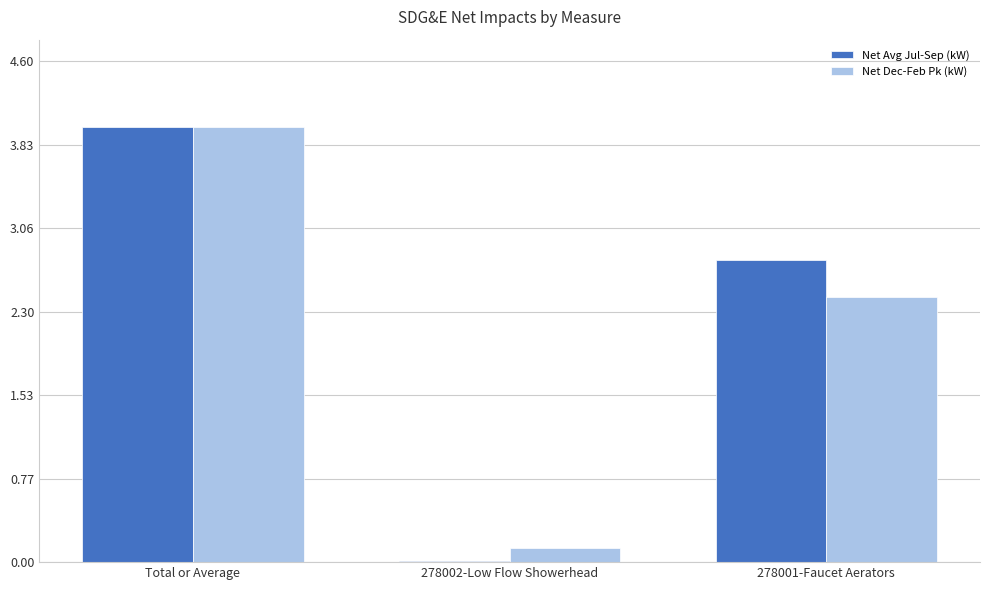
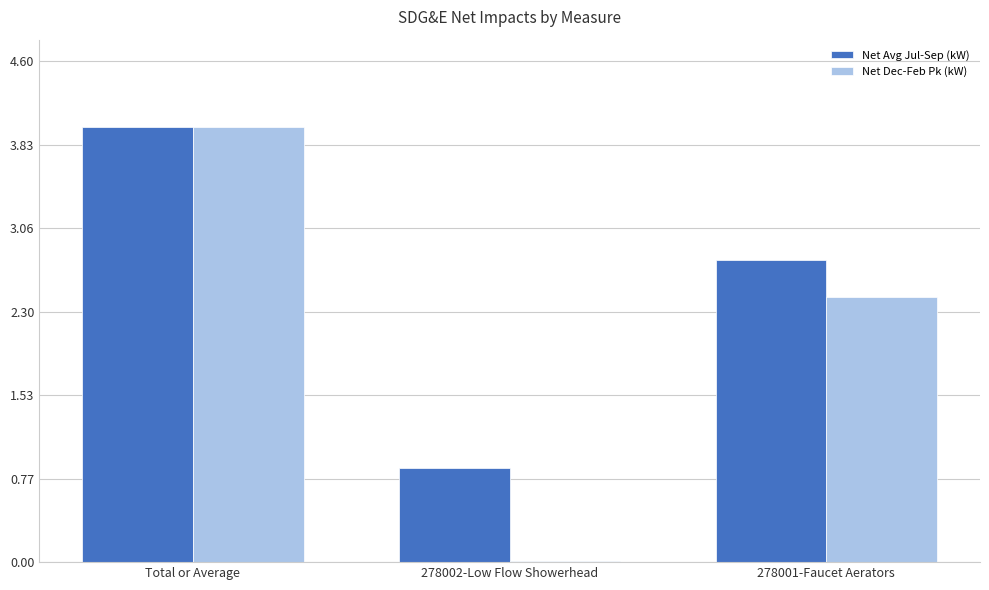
  {
    "Net Avg Jul-Sep (kW)": {
      "Total or Average": 4.00,
-     "278002-Low Flow Showerhead": 0.01,
+     "278002-Low Flow Showerhead": 0.86,
      "278001-Faucet Aerators": 2.77
    },
    "Net Dec-Feb Pk (kW)": {
      "Total or Average": 4.00,
-     "278002-Low Flow Showerhead": 0.13,
+     "278002-Low Flow Showerhead": 0.01,
      "278001-Faucet Aerators": 2.43
    }
  }
